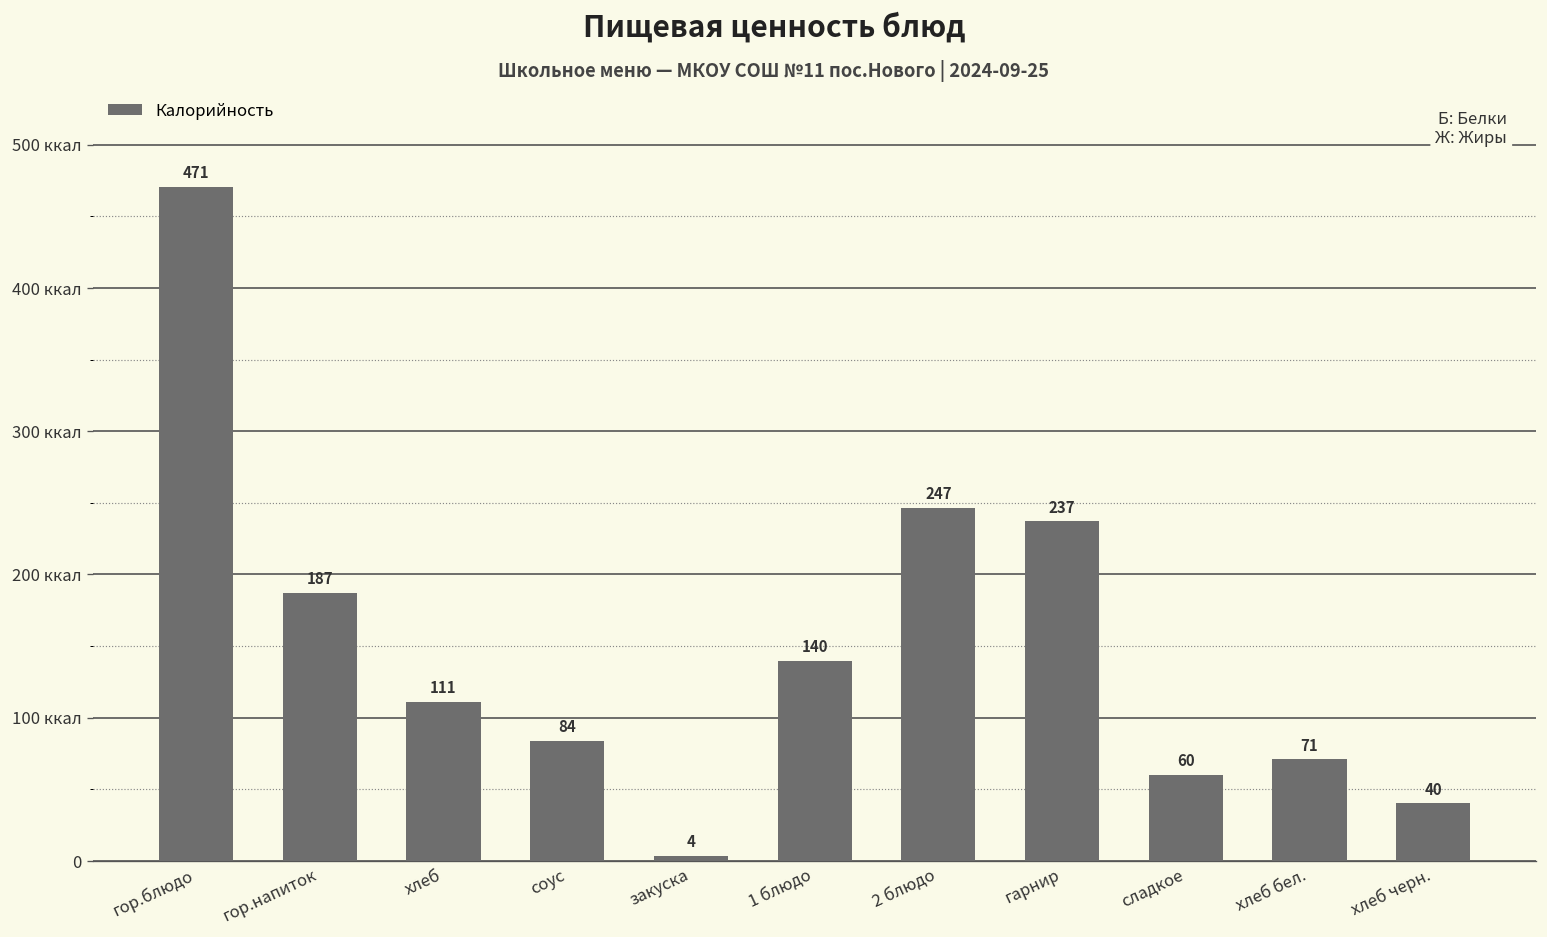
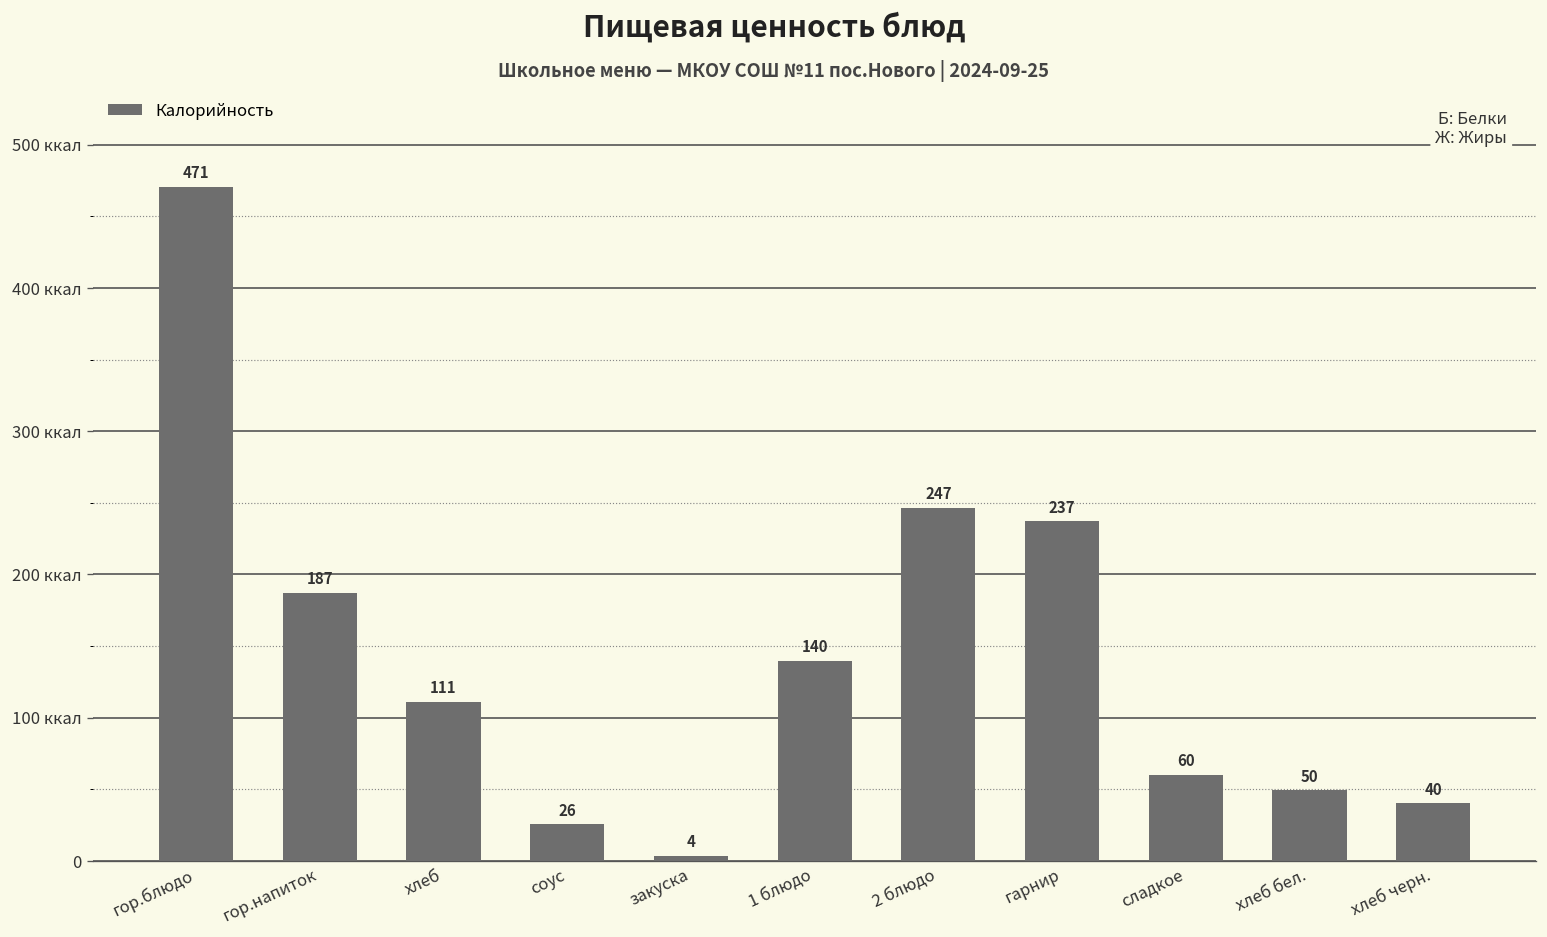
  {
    "гор.блюдо": 471,
    "гор.напиток": 187,
    "хлеб": 111,
-   "соус": 84,
+   "соус": 26,
    "закуска": 4,
    "1 блюдо": 140,
    "2 блюдо": 247,
    "гарнир": 237,
    "сладкое": 60,
-   "хлеб бел.": 71,
+   "хлеб бел.": 50,
    "хлеб черн.": 40
  }
